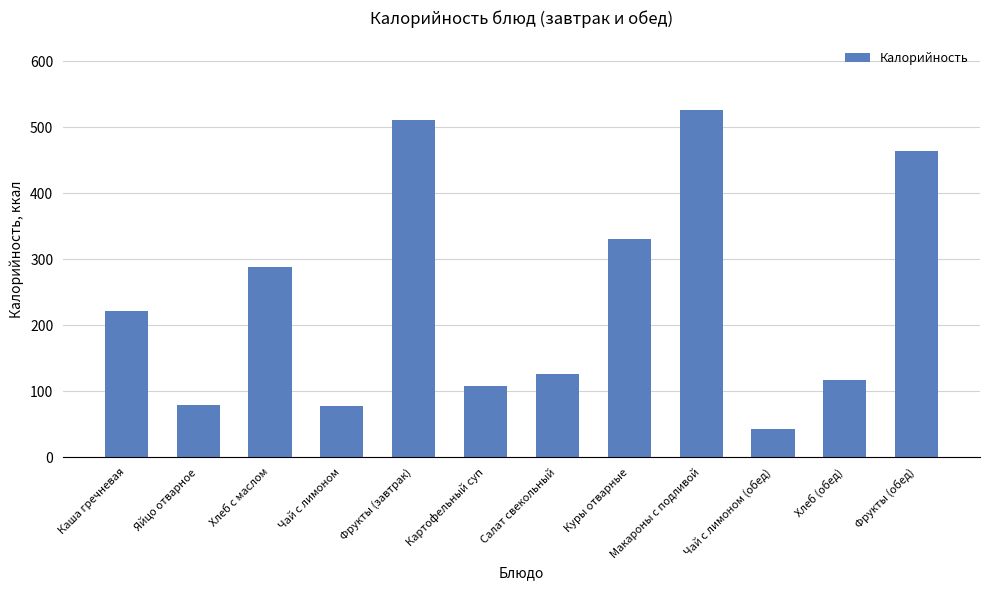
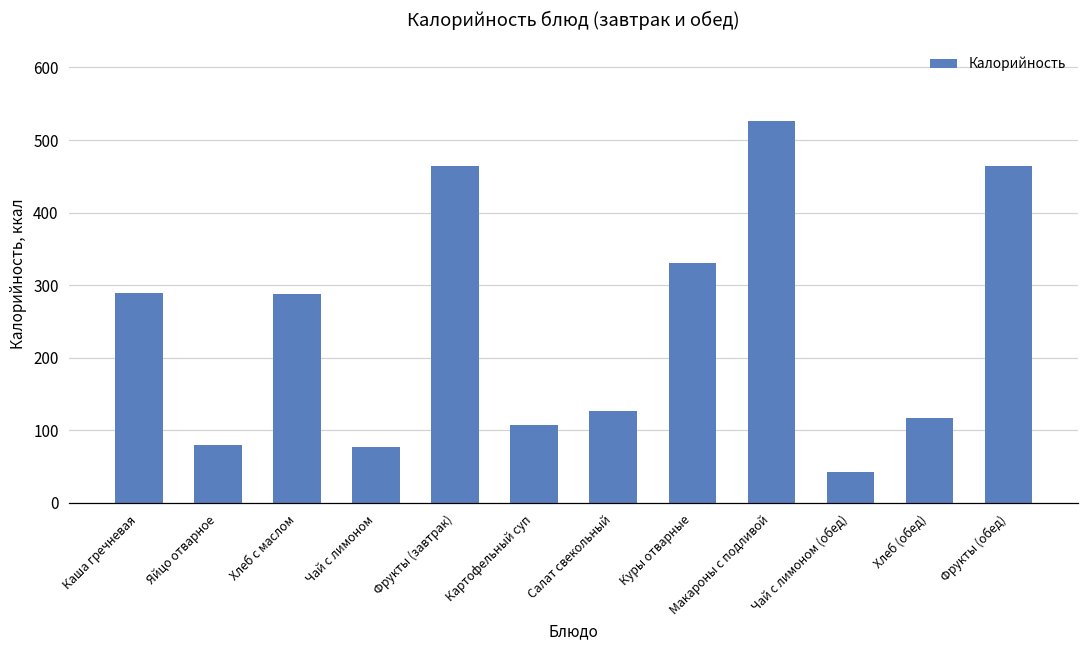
  {
-   "Каша гречневая": 220,
+   "Каша гречневая": 290,
    "Яйцо отварное": 80,
    "Хлеб с маслом": 290,
    "Чай с лимоном": 80,
-   "Фрукты (завтрак)": 510,
+   "Фрукты (завтрак)": 460,
    "Картофельный суп": 110,
    "Салат свекольный": 130,
    "Куры отварные": 330,
    "Макароны с подливой": 530,
    "Чай с лимоном (обед)": 40,
    "Хлеб (обед)": 120,
    "Фрукты (обед)": 460
  }
